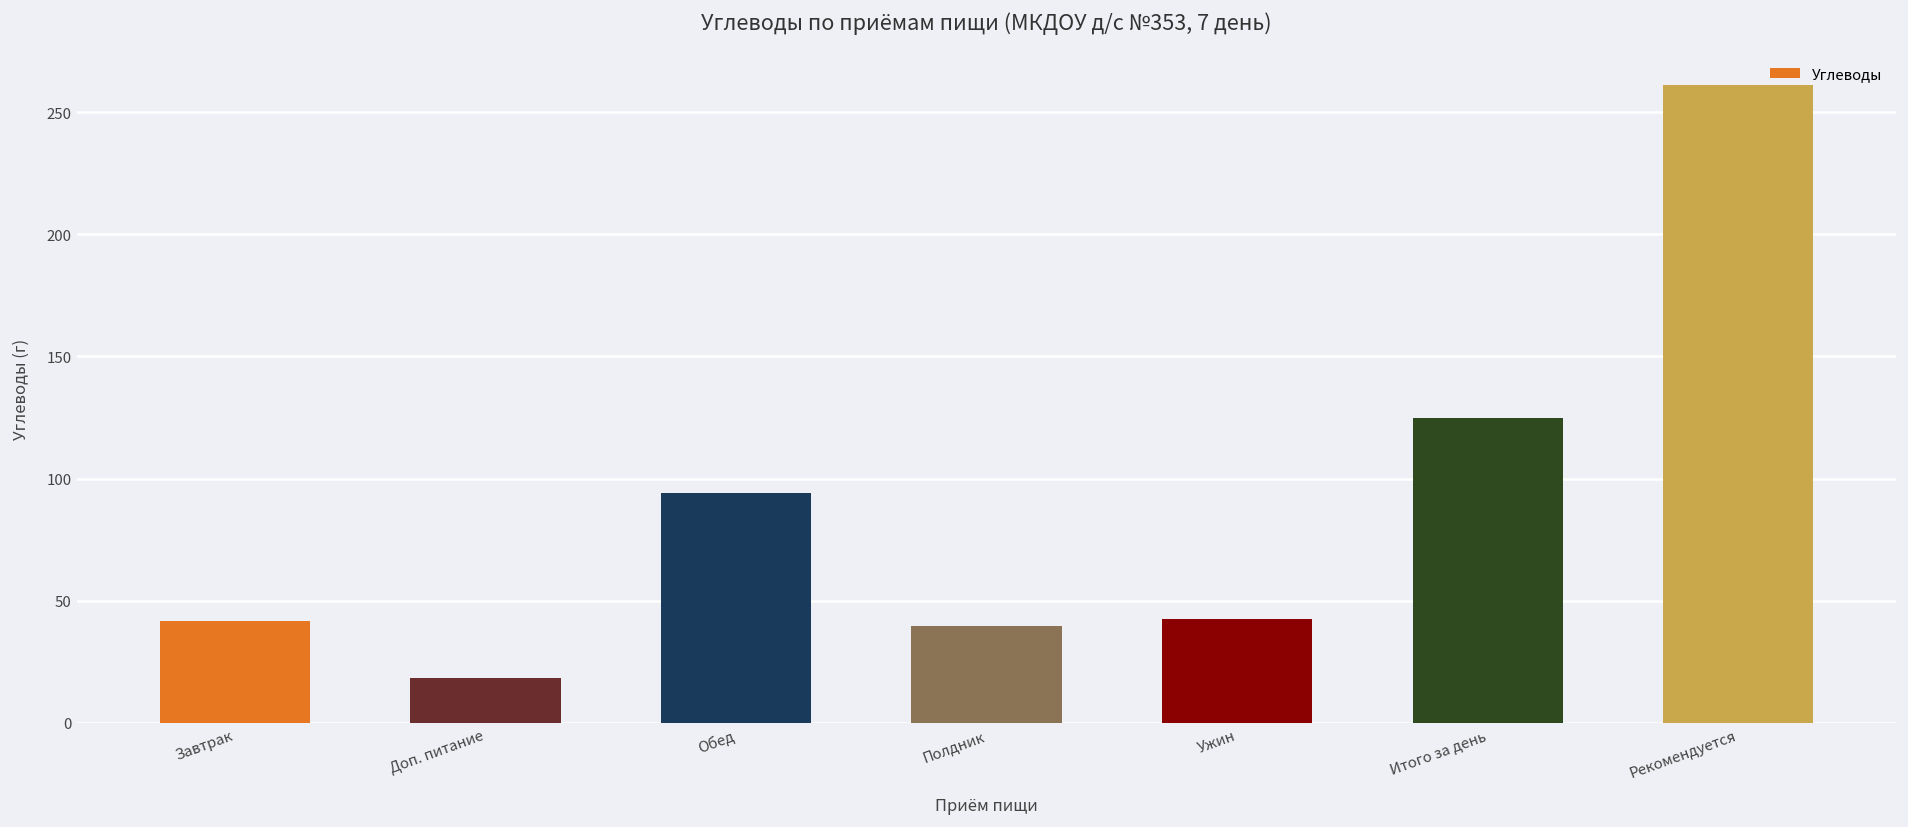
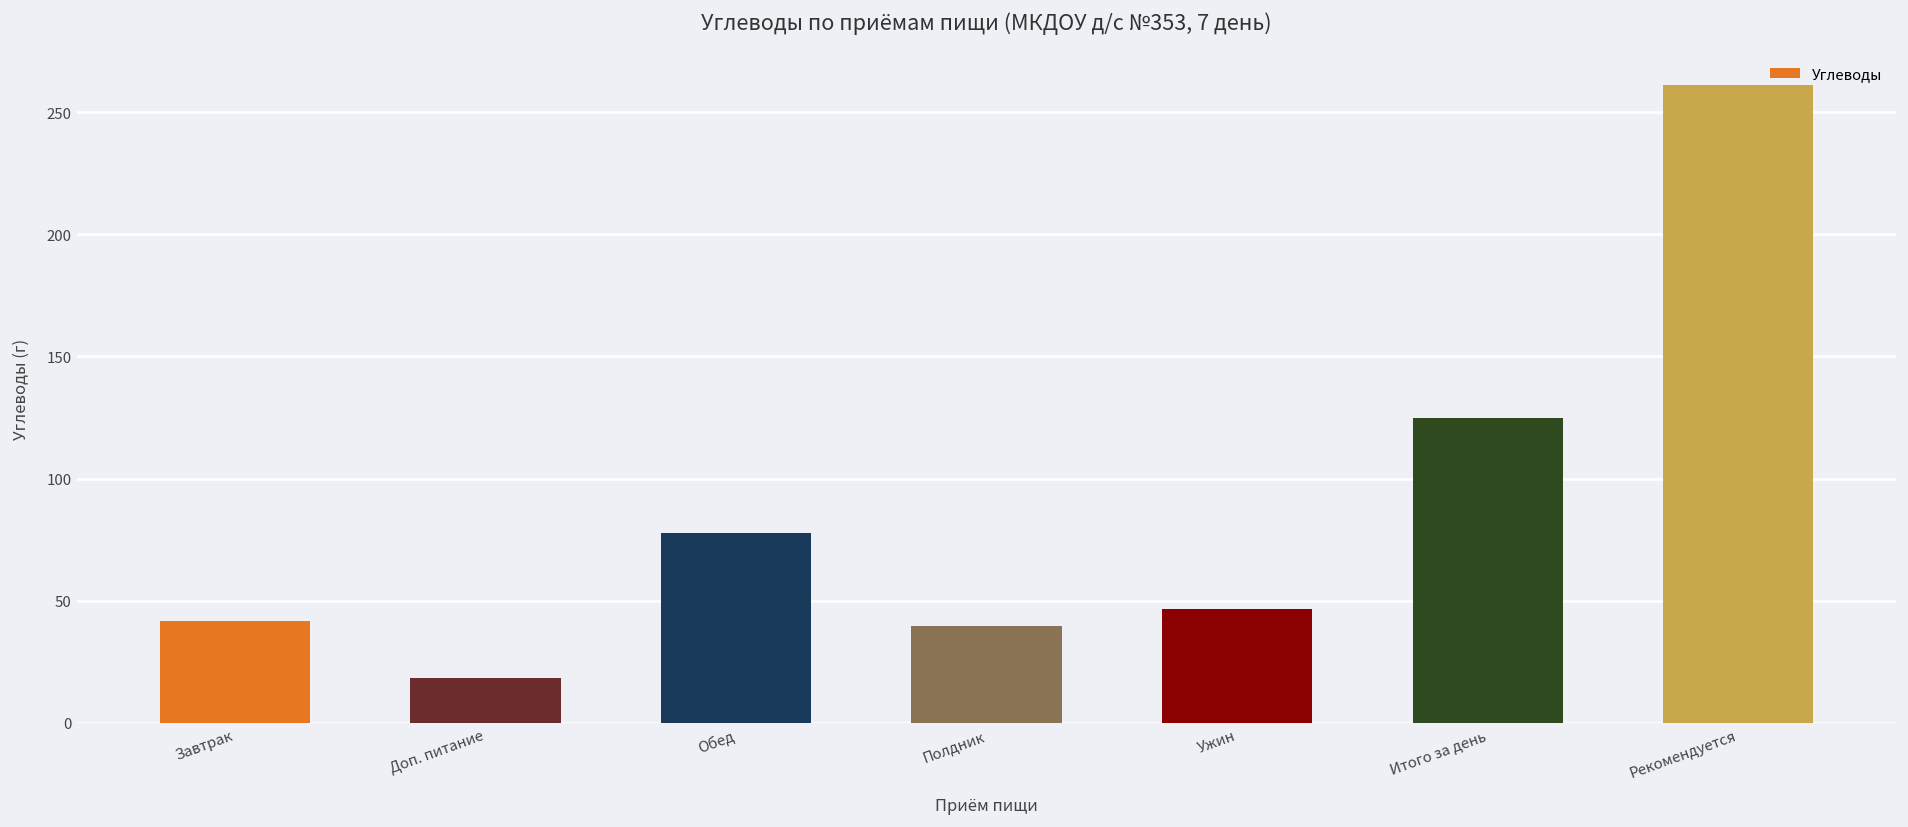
  {
    "Завтрак": 42,
    "Доп. питание": 18,
-   "Обед": 94,
+   "Обед": 78,
    "Полдник": 40,
-   "Ужин": 42,
+   "Ужин": 46,
    "Итого за день": 125,
    "Рекомендуется": 261
  }
